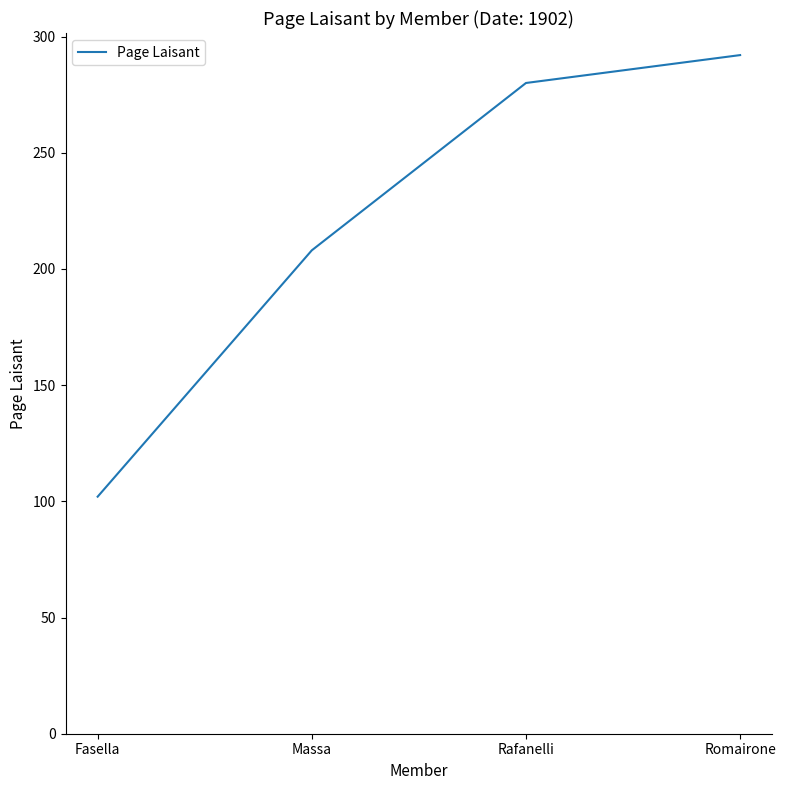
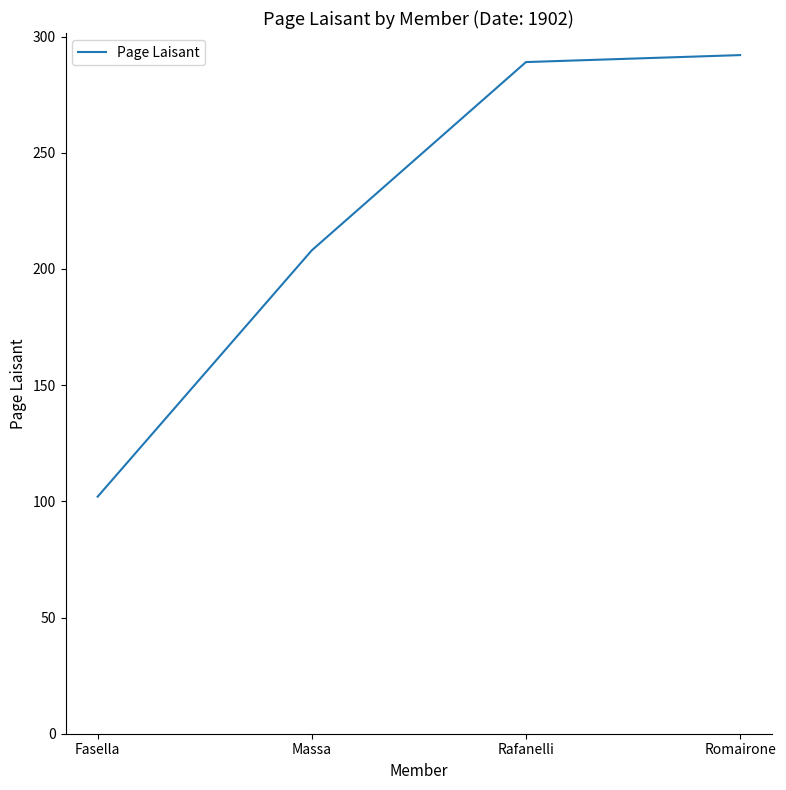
  {
    "Fasella": 102,
    "Massa": 208,
-   "Rafanelli": 280,
+   "Rafanelli": 289,
    "Romairone": 292
  }
